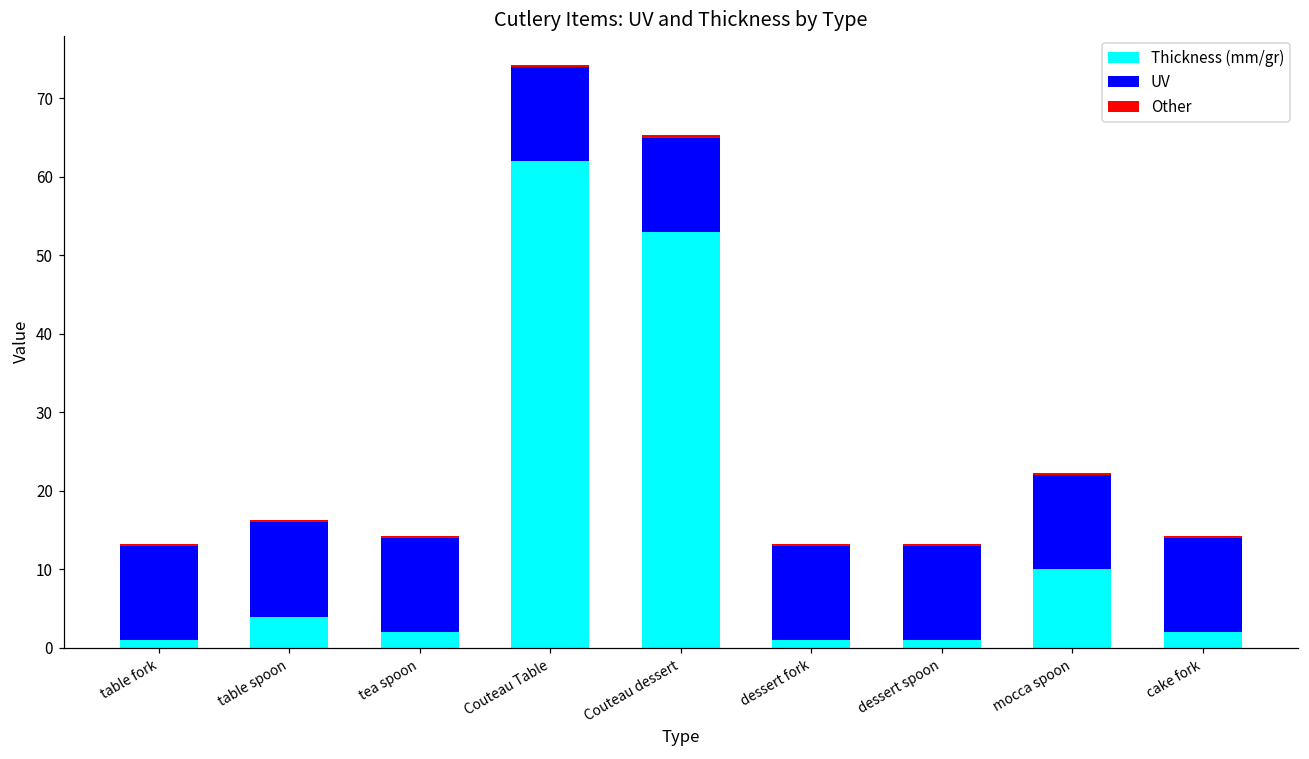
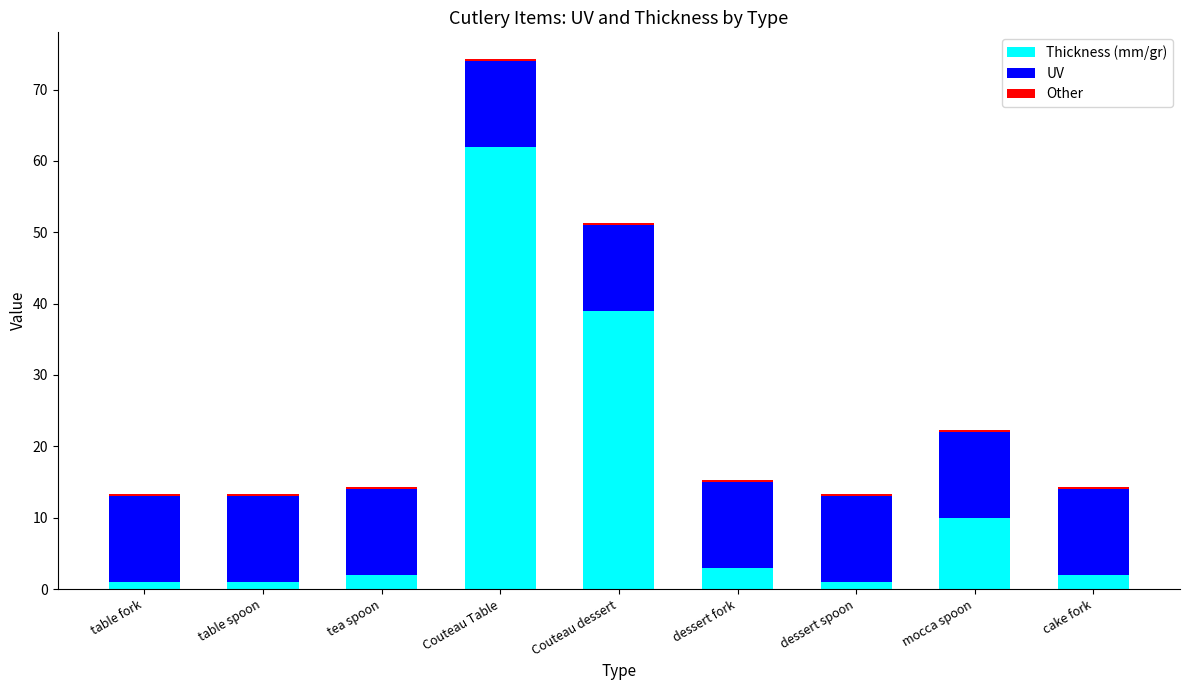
  {
    "Thickness (mm/gr)": {
      "table fork": 1,
-     "table spoon": 4,
+     "table spoon": 1,
      "tea spoon": 2,
      "Couteau Table": 62,
-     "Couteau dessert": 53,
-     "dessert fork": 1,
+     "Couteau dessert": 39,
+     "dessert fork": 3,
      "dessert spoon": 1,
      "mocca spoon": 10,
      "cake fork": 2
    },
    "UV": {
      "table fork": 12,
      "table spoon": 12,
      "tea spoon": 12,
      "Couteau Table": 12,
      "Couteau dessert": 12,
      "dessert fork": 12,
      "dessert spoon": 12,
      "mocca spoon": 12,
      "cake fork": 12
    }
  }
